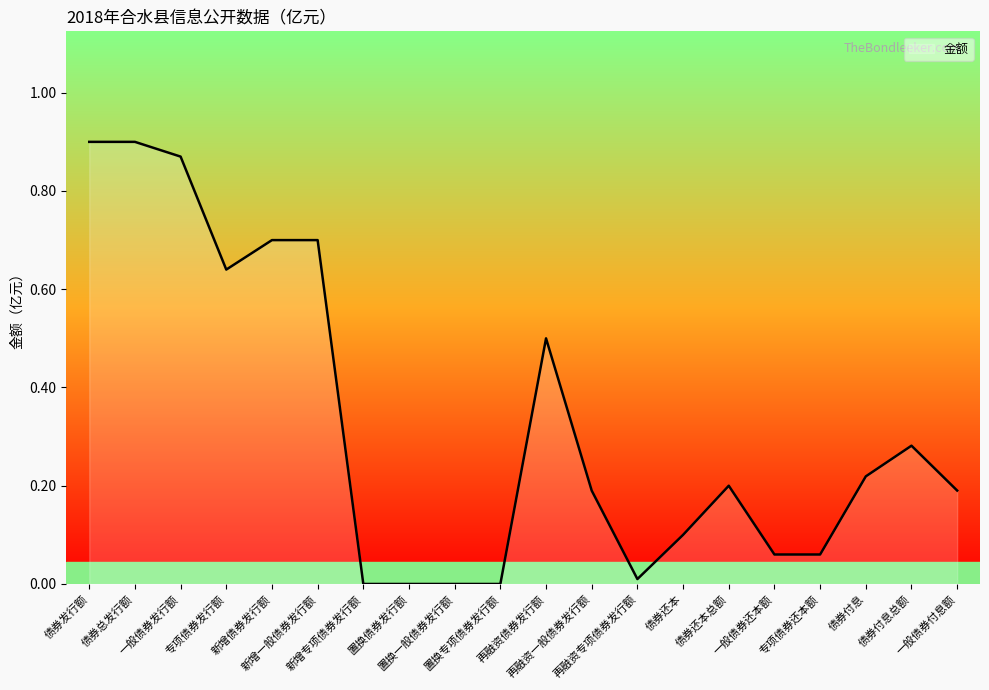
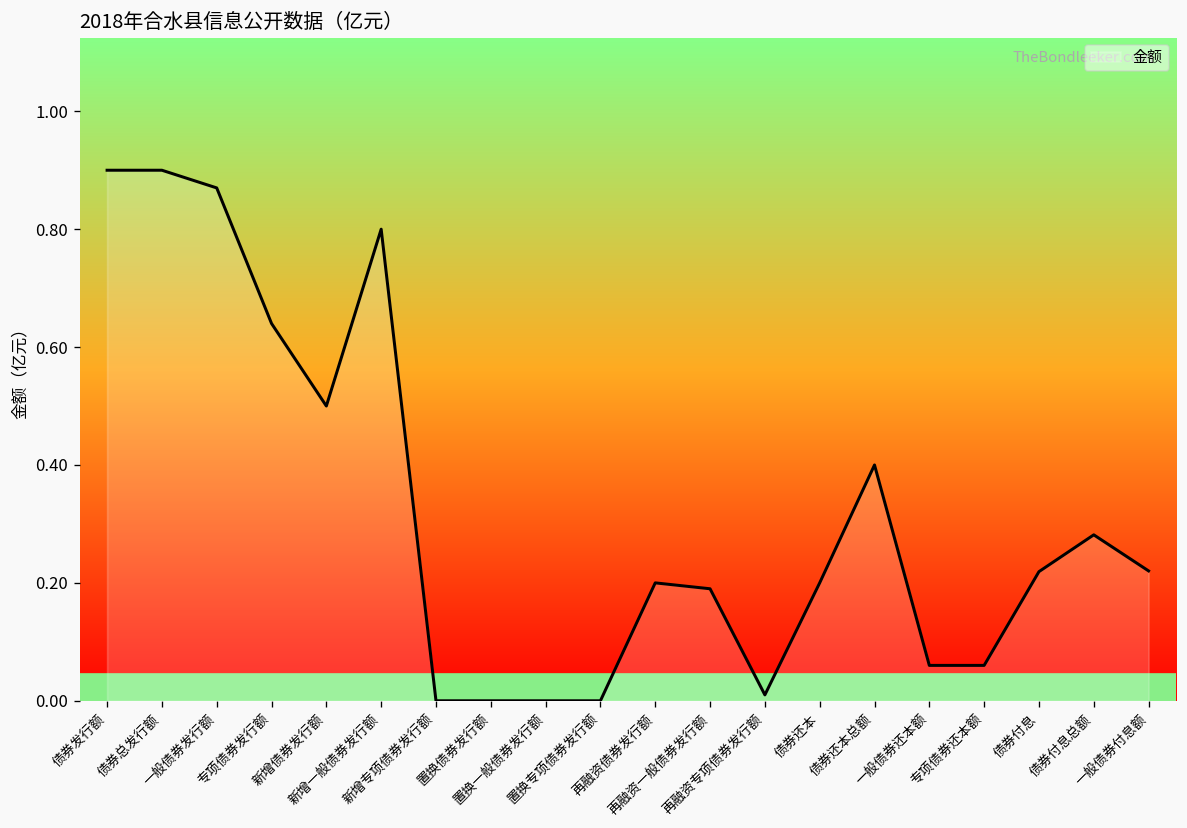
  {
    "债券发行额": 0.90,
    "债券总发行额": 0.90,
    "一般债券发行额": 0.87,
    "专项债券发行额": 0.64,
-   "新增债券发行额": 0.7,
-   "新增一般债券发行额": 0.7,
-   "再融资债券发行额": 0.5,
+   "新增债券发行额": 0.5,
+   "新增一般债券发行额": 0.8,
+   "再融资债券发行额": 0.2,
    "再融资一般债券发行额": 0.19,
-   "债券还本": 0.1,
-   "债券还本总额": 0.2,
+   "债券还本": 0.2,
+   "债券还本总额": 0.4,
    "一般债券还本额": 0.06,
    "专项债券还本额": 0.06,
    "债券付息": 0.22,
    "债券付息总额": 0.28,
-   "一般债券付息额": 0.19
+   "一般债券付息额": 0.22
  }
